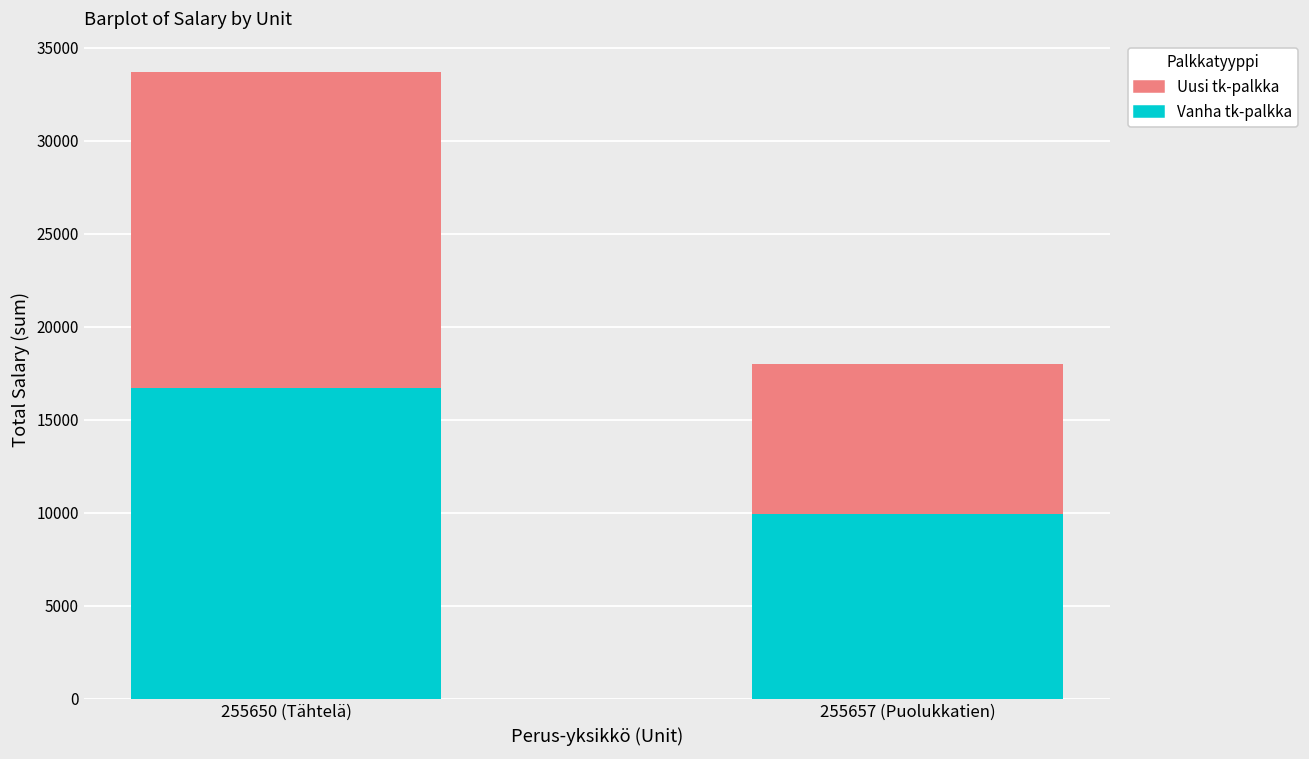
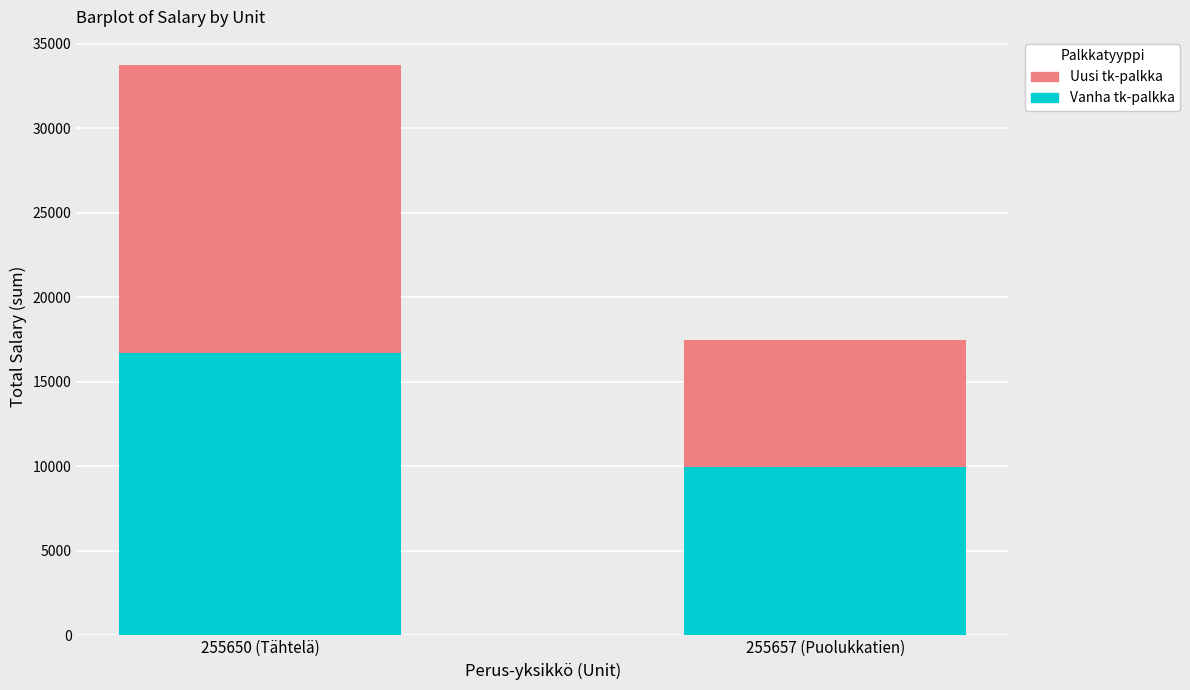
  {
    "Vanha tk-palkka": {
      "255650 (Tähtelä)": 16700,
      "255657 (Puolukkatien)": 10000
    },
    "Uusi tk-palkka": {
      "255650 (Tähtelä)": 17000,
-     "255657 (Puolukkatien)": 8000
+     "255657 (Puolukkatien)": 7500
    }
  }
